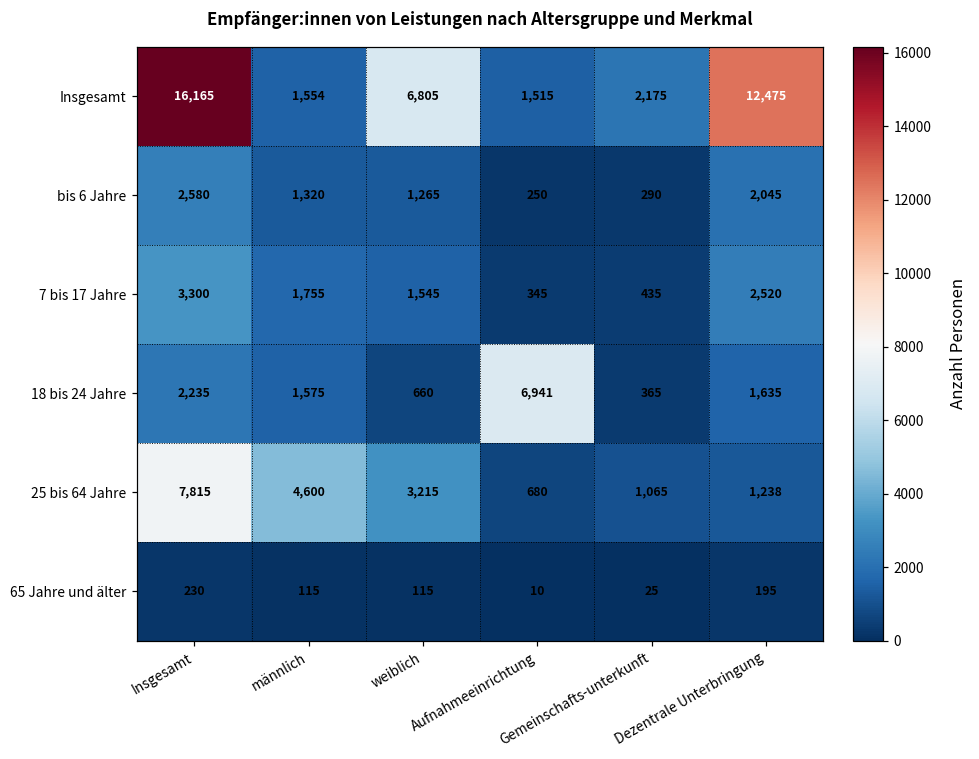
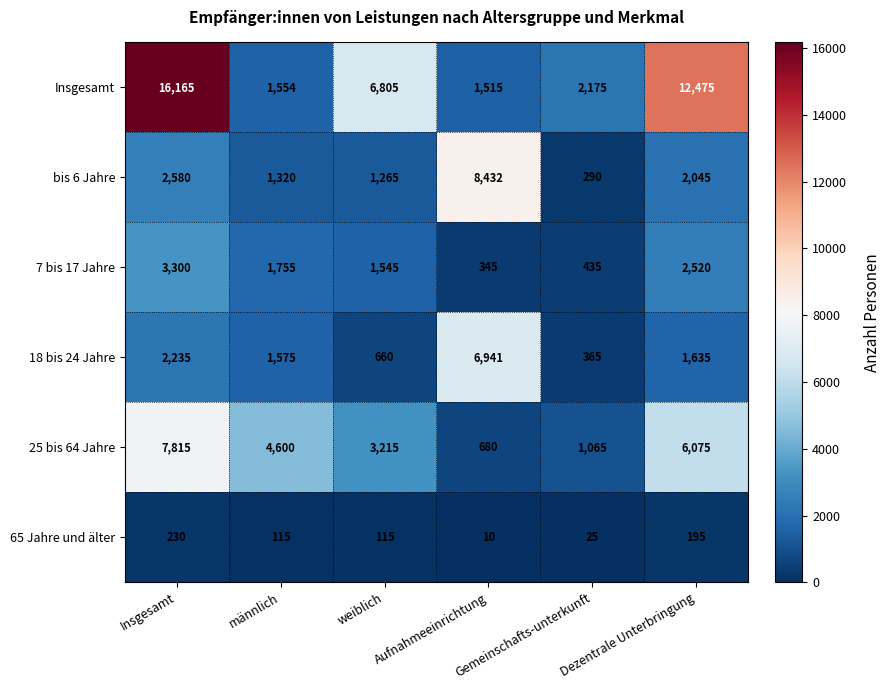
  {
    "Insgesamt": {
      "Insgesamt": "16,165",
      "männlich": "1,554",
      "weiblich": "6,805",
      "Aufnahmeeinrichtung": "1,515",
      "Gemeinschafts-unterkunft": "2,175",
      "Dezentrale Unterbringung": "12,475"
    },
    "bis 6 Jahre": {
      "Insgesamt": "2,580",
      "männlich": "1,320",
      "weiblich": "1,265",
-     "Aufnahmeeinrichtung": "250",
+     "Aufnahmeeinrichtung": "8,432",
      "Gemeinschafts-unterkunft": "290",
      "Dezentrale Unterbringung": "2,045"
    },
    "7 bis 17 Jahre": {
      "Insgesamt": "3,300",
      "männlich": "1,755",
      "weiblich": "1,545",
      "Aufnahmeeinrichtung": "345",
      "Gemeinschafts-unterkunft": "435",
      "Dezentrale Unterbringung": "2,520"
    },
    "18 bis 24 Jahre": {
      "Insgesamt": "2,235",
      "männlich": "1,575",
      "weiblich": "660",
      "Aufnahmeeinrichtung": "6,941",
      "Gemeinschafts-unterkunft": "365",
      "Dezentrale Unterbringung": "1,635"
    },
    "25 bis 64 Jahre": {
      "Insgesamt": "7,815",
      "männlich": "4,600",
      "weiblich": "3,215",
      "Aufnahmeeinrichtung": "680",
      "Gemeinschafts-unterkunft": "1,065",
-     "Dezentrale Unterbringung": "1,238"
+     "Dezentrale Unterbringung": "6,075"
    },
    "65 Jahre und älter": {
      "Insgesamt": "230",
      "männlich": "115",
      "weiblich": "115",
      "Aufnahmeeinrichtung": "10",
      "Gemeinschafts-unterkunft": "25",
      "Dezentrale Unterbringung": "195"
    }
  }
